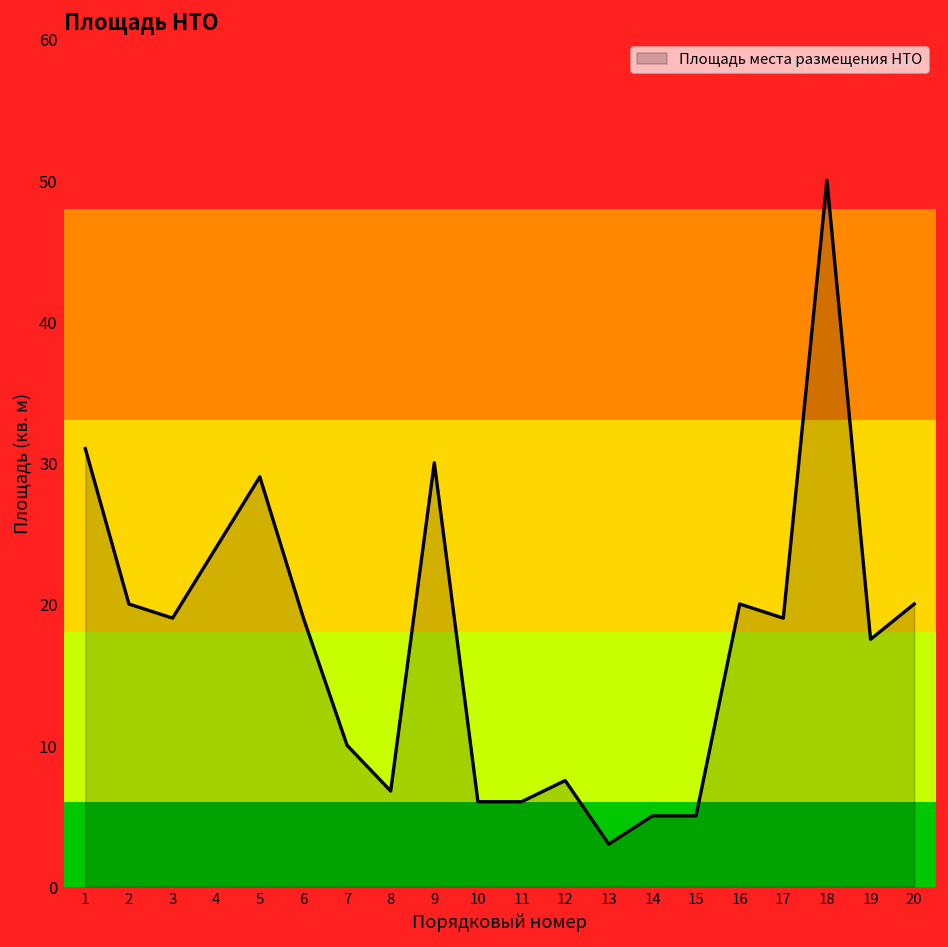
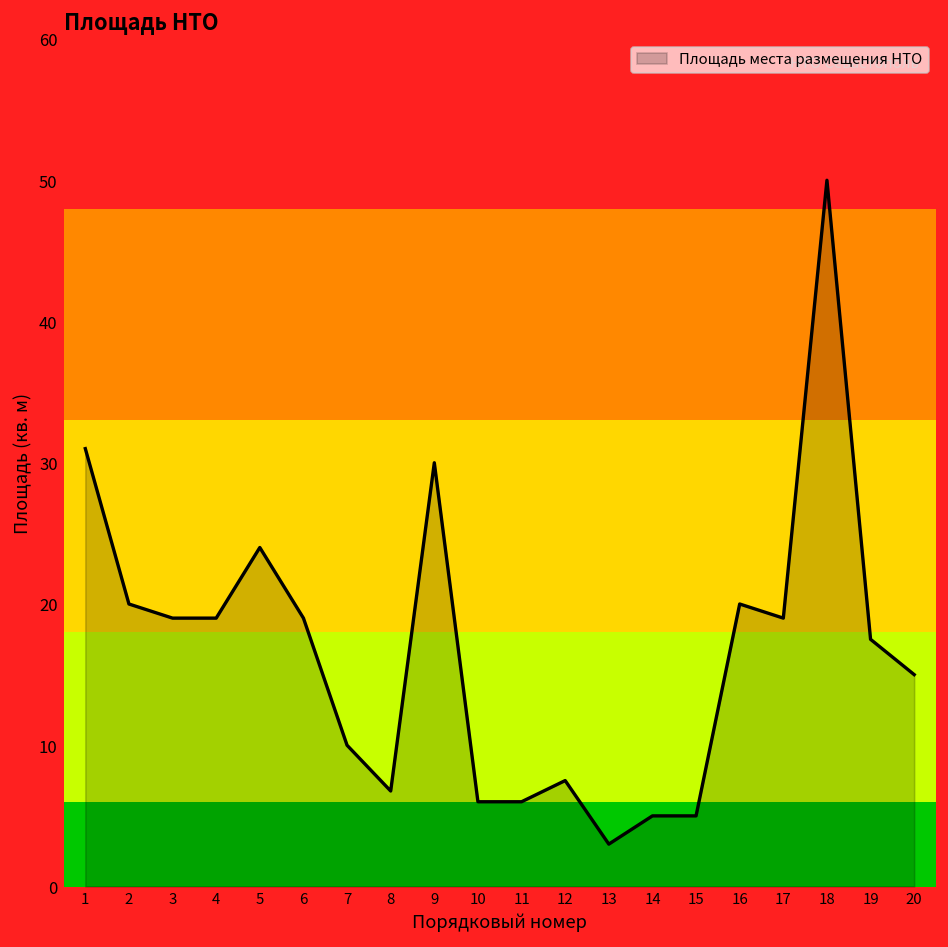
  {
    "1": 31,
    "2": 20,
    "3": 19,
-   "4": 24,
-   "5": 29,
+   "4": 19,
+   "5": 24,
    "6": 19,
    "7": 10,
    "8": 6.8,
    "9": 30,
    "10": 6,
    "11": 6,
    "12": 7.5,
    "13": 3,
    "14": 5,
    "15": 5,
    "16": 20,
    "17": 19,
    "18": 50,
    "19": 17.5,
-   "20": 20
+   "20": 15
  }
